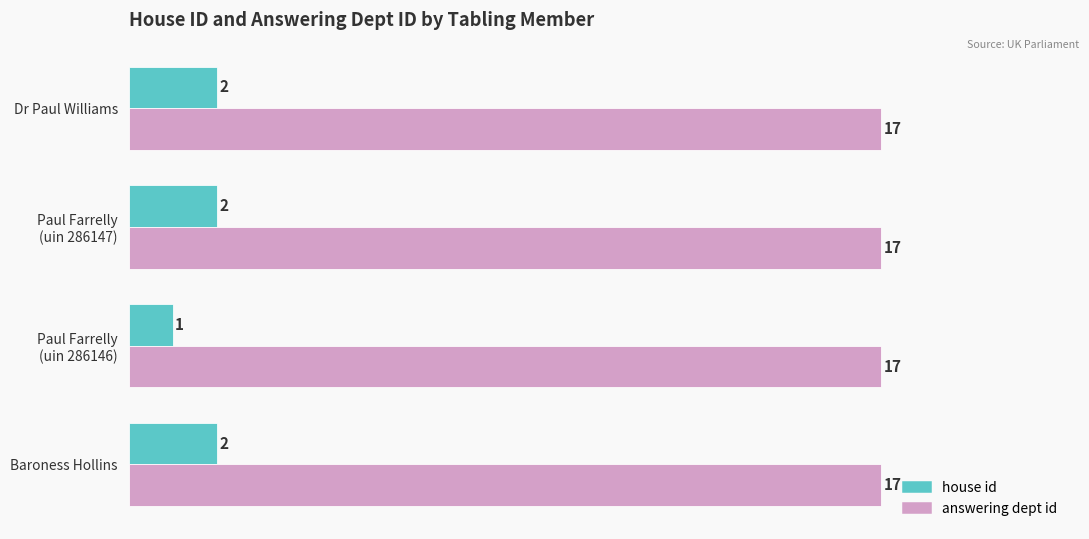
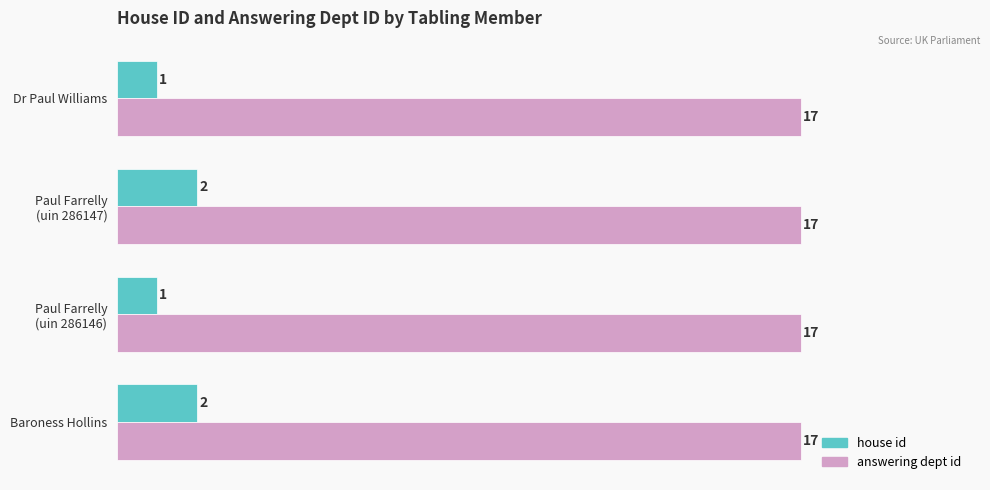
  {
    "house id": {
-     "Dr Paul Williams": 2,
+     "Dr Paul Williams": 1,
      "Paul Farrelly (uin 286147)": 2,
      "Paul Farrelly (uin 286146)": 1,
      "Baroness Hollins": 2
    },
    "answering dept id": {
      "Dr Paul Williams": 17,
      "Paul Farrelly (uin 286147)": 17,
      "Paul Farrelly (uin 286146)": 17,
      "Baroness Hollins": 17
    }
  }
